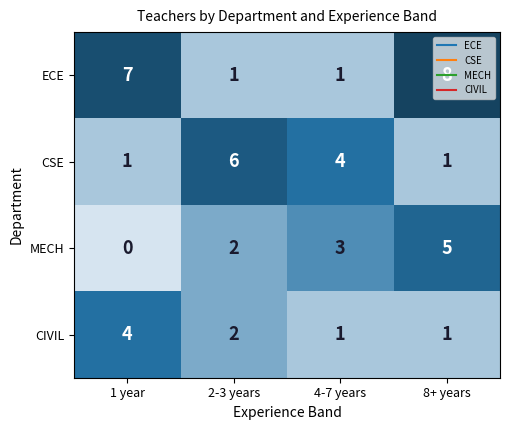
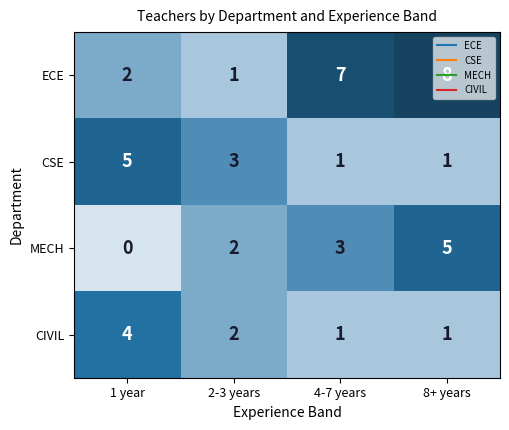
  {
    "ECE": {
-     "1 year": 7,
+     "1 year": 2,
      "2-3 years": 1,
-     "4-7 years": 1
+     "4-7 years": 7
    },
    "CSE": {
-     "1 year": 1,
-     "2-3 years": 6,
-     "4-7 years": 4,
+     "1 year": 5,
+     "2-3 years": 3,
+     "4-7 years": 1,
      "8+ years": 1
    },
    "MECH": {
      "1 year": 0,
      "2-3 years": 2,
      "4-7 years": 3,
      "8+ years": 5
    },
    "CIVIL": {
      "1 year": 4,
      "2-3 years": 2,
      "4-7 years": 1,
      "8+ years": 1
    }
  }
